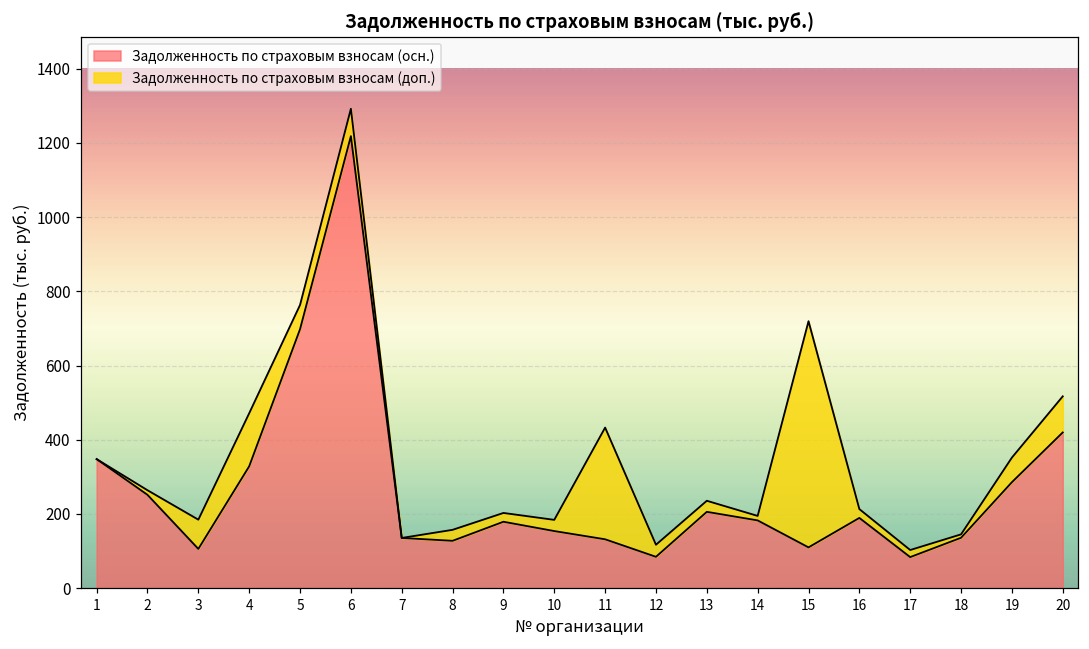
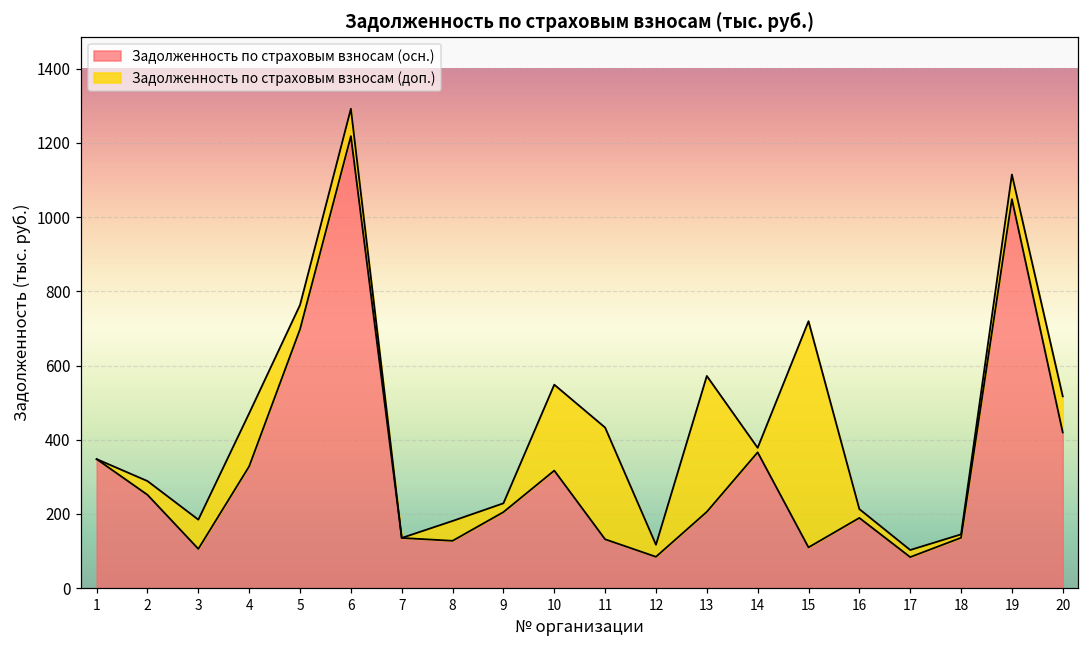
  {
    "Задолженность по страховым взносам (осн.)": {
      "2": 250,
      "3": 110,
      "4": 330,
      "5": 700,
      "6": 1220,
      "8": 130,
-     "9": 180,
-     "10": 150,
+     "9": 210,
+     "10": 320,
      "11": 130,
      "12": 80,
      "13": 210,
-     "14": 180,
+     "14": 370,
      "15": 110,
      "16": 190,
      "17": 80,
      "18": 140,
-     "19": 290,
+     "19": 1050,
      "20": 420
    },
    "Задолженность по страховым взносам (доп.)": {
-     "2": 10,
+     "2": 40,
      "3": 80,
      "4": 140,
      "5": 70,
      "6": 70,
-     "8": 30,
+     "8": 50,
      "9": 20,
-     "10": 30,
+     "10": 230,
      "11": 300,
      "12": 30,
-     "13": 30,
+     "13": 370,
      "14": 10,
      "15": 610,
      "16": 20,
      "17": 20,
      "18": 10,
      "19": 70,
      "20": 100
    }
  }
